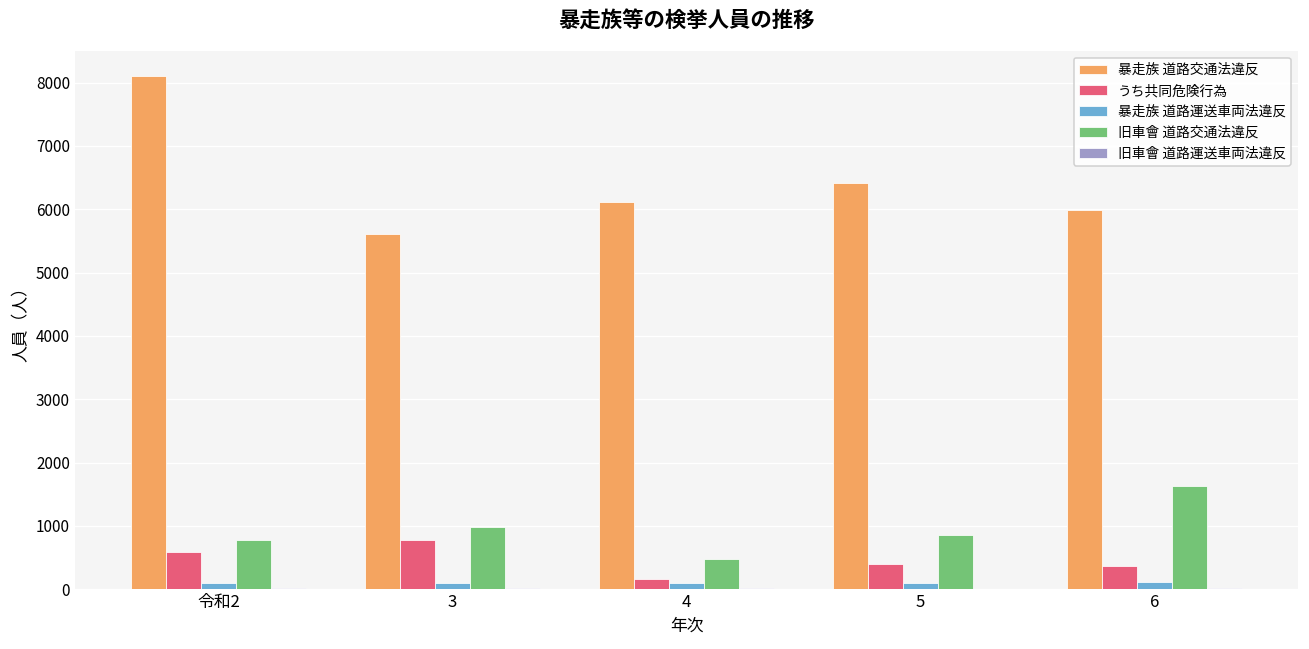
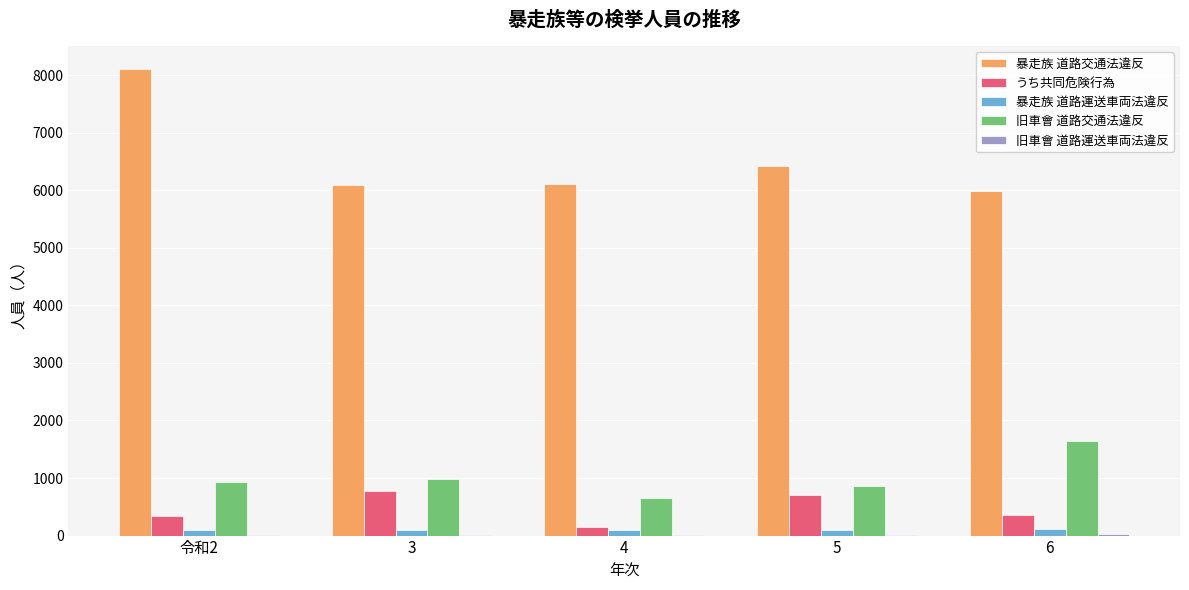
  {
    "暴走族 道路交通法違反": {
      "令和2": 8100,
-     "3": 5600,
+     "3": 6100,
      "4": 6100,
      "5": 6400,
      "6": 6000
    },
    "うち共同危険行為": {
-     "令和2": 600,
+     "令和2": 300,
      "3": 800,
      "4": 200,
-     "5": 400,
+     "5": 700,
      "6": 400
    },
    "旧車會 道路交通法違反": {
-     "令和2": 800,
+     "令和2": 900,
      "3": 1000,
-     "4": 500,
+     "4": 600,
      "5": 900,
      "6": 1600
    }
  }
